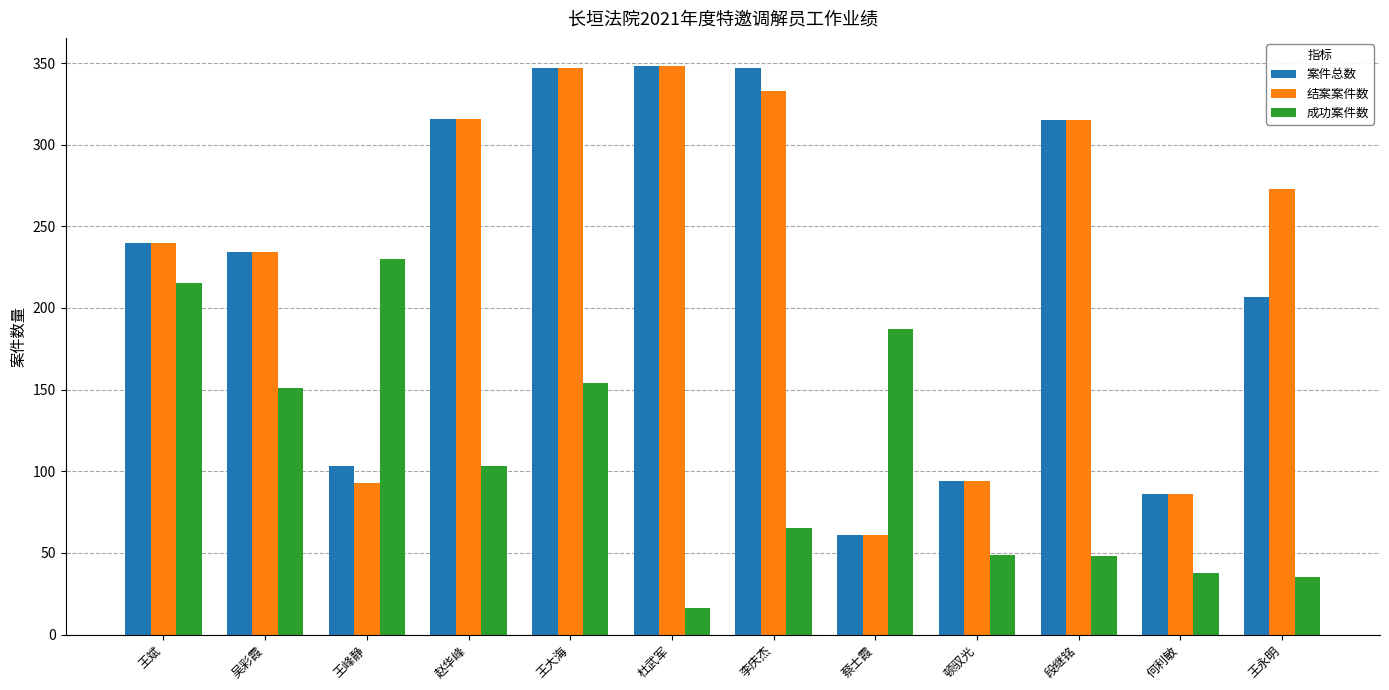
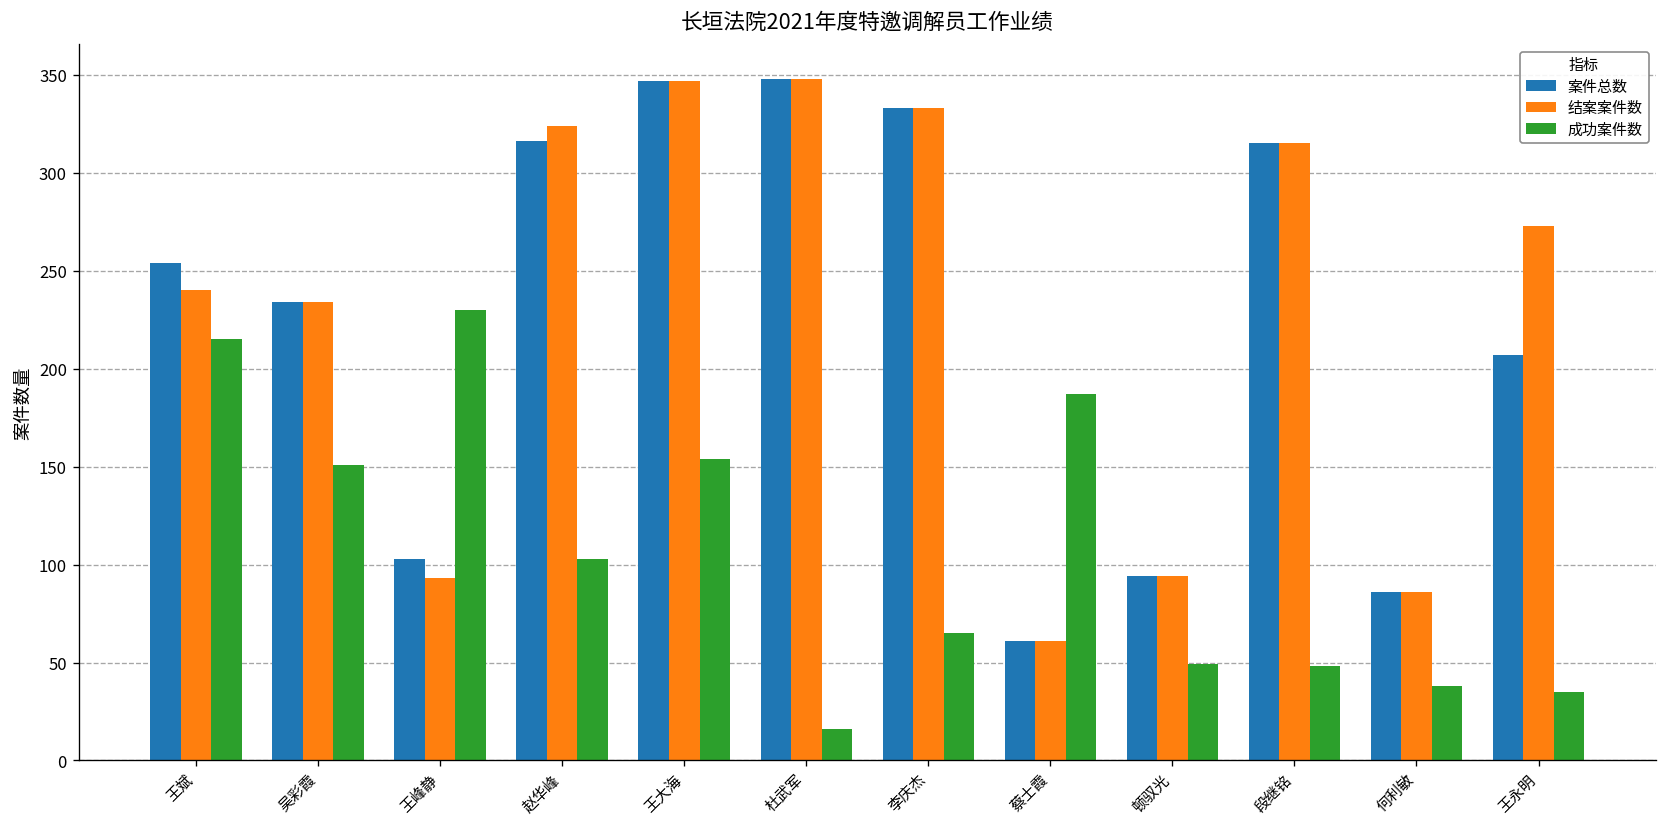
  {
    "案件总数": {
-     "王斌": 240,
+     "王斌": 254,
      "吴彩霞": 234,
      "王峰静": 103,
      "赵华峰": 316,
      "王大海": 347,
      "杜武军": 348,
-     "李庆杰": 347,
+     "李庆杰": 333,
      "蔡士霞": 61,
      "顿驭光": 94,
      "段继铭": 315,
      "何利敏": 86,
      "王永明": 207
    },
    "结案案件数": {
      "王斌": 240,
      "吴彩霞": 234,
      "王峰静": 93,
-     "赵华峰": 316,
+     "赵华峰": 324,
      "王大海": 347,
      "杜武军": 348,
      "李庆杰": 333,
      "蔡士霞": 61,
      "顿驭光": 94,
      "段继铭": 315,
      "何利敏": 86,
      "王永明": 273
    },
    "成功案件数": {
      "王斌": 215,
      "吴彩霞": 151,
      "王峰静": 230,
      "赵华峰": 103,
      "王大海": 154,
      "杜武军": 16,
      "李庆杰": 65,
      "蔡士霞": 187,
      "顿驭光": 49,
      "段继铭": 48,
      "何利敏": 38,
      "王永明": 35
    }
  }
